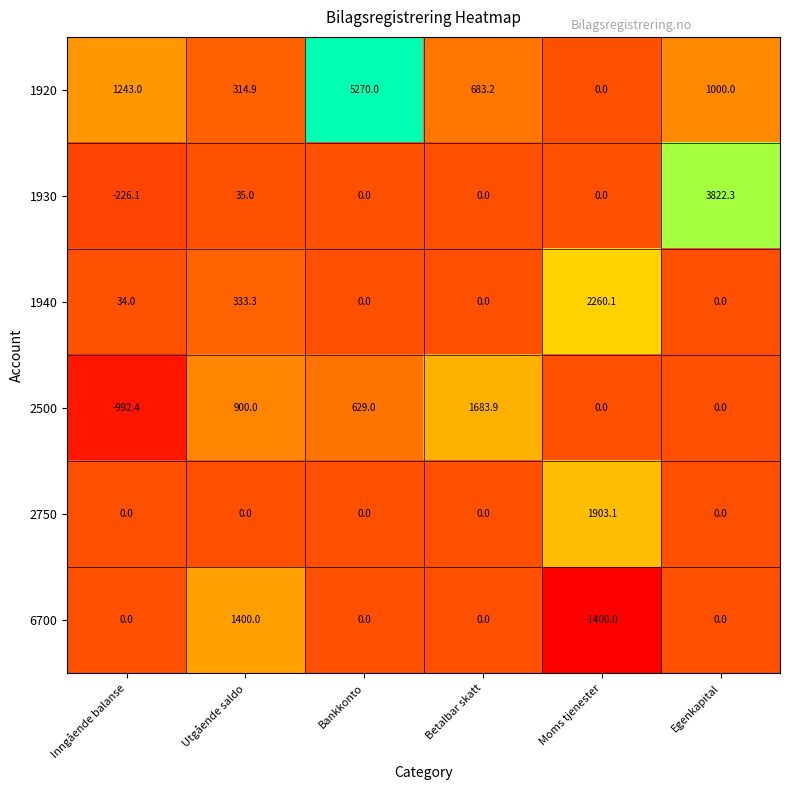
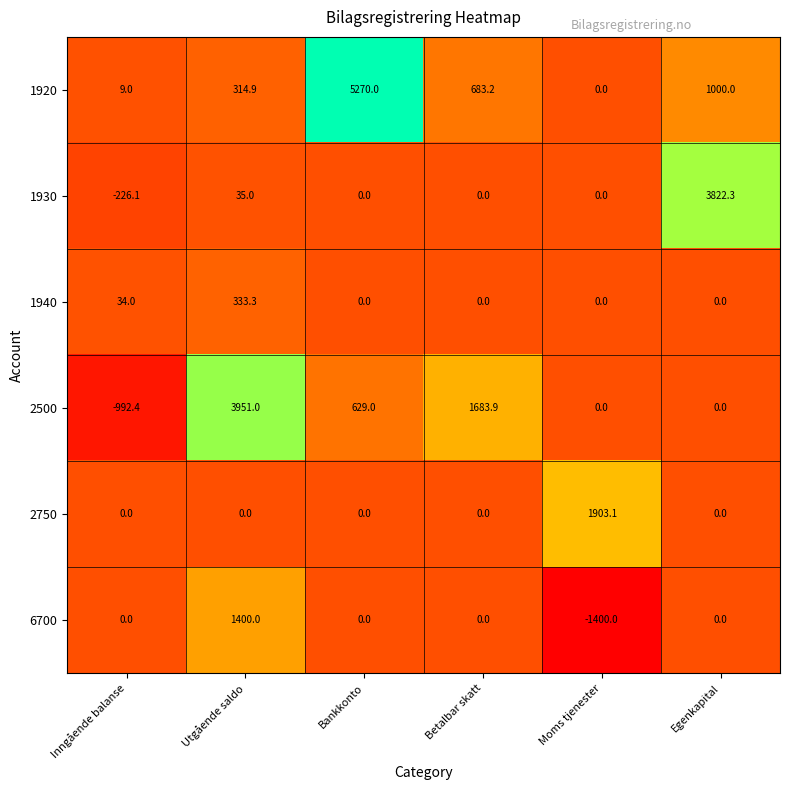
  {
    "1920": {
-     "Inngående balanse": 1243.0,
+     "Inngående balanse": 9.0,
      "Utgående saldo": 314.9,
      "Bankkonto": 5270.0,
      "Betalbar skatt": 683.2,
      "Moms tjenester": 0.0,
      "Egenkapital": 1000.0
    },
    "1930": {
      "Inngående balanse": -226.1,
      "Utgående saldo": 35.0,
      "Bankkonto": 0.0,
      "Betalbar skatt": 0.0,
      "Moms tjenester": 0.0,
      "Egenkapital": 3822.3
    },
    "1940": {
      "Inngående balanse": 34.0,
      "Utgående saldo": 333.3,
      "Bankkonto": 0.0,
      "Betalbar skatt": 0.0,
-     "Moms tjenester": 2260.1,
+     "Moms tjenester": 0.0,
      "Egenkapital": 0.0
    },
    "2500": {
      "Inngående balanse": -992.4,
-     "Utgående saldo": 900.0,
+     "Utgående saldo": 3951.0,
      "Bankkonto": 629.0,
      "Betalbar skatt": 1683.9,
      "Moms tjenester": 0.0,
      "Egenkapital": 0.0
    },
    "2750": {
      "Inngående balanse": 0.0,
      "Utgående saldo": 0.0,
      "Bankkonto": 0.0,
      "Betalbar skatt": 0.0,
      "Moms tjenester": 1903.1,
      "Egenkapital": 0.0
    },
    "6700": {
      "Inngående balanse": 0.0,
      "Utgående saldo": 1400.0,
      "Bankkonto": 0.0,
      "Betalbar skatt": 0.0,
      "Moms tjenester": -1400.0,
      "Egenkapital": 0.0
    }
  }
